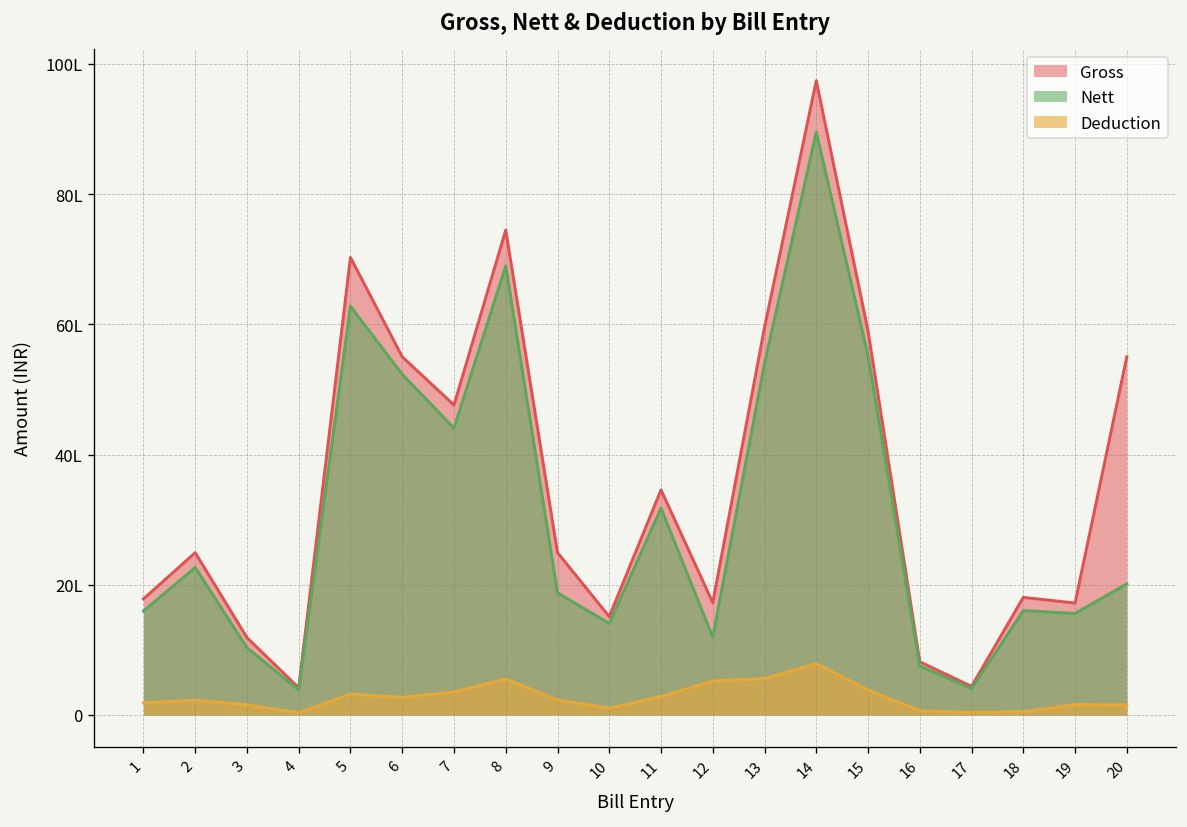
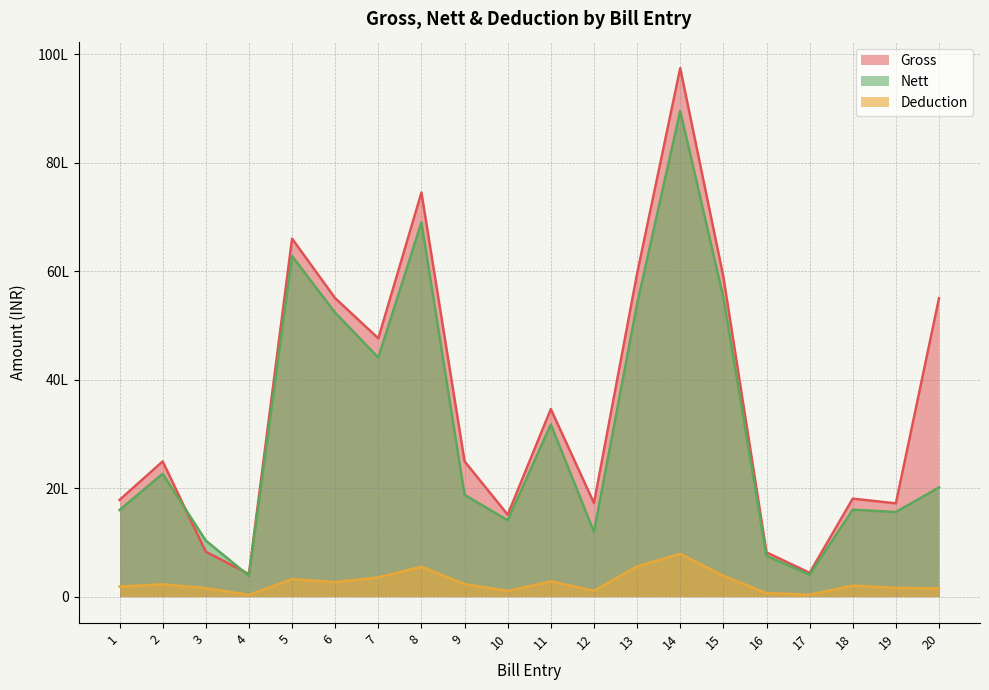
  {
    "Gross": {
      "1": "18L",
      "2": "25L",
-     "3": "12L",
-     "5": "70L",
+     "3": "8L",
+     "5": "66L",
      "6": "55L",
      "7": "48L",
      "8": "74L",
      "9": "25L",
      "10": "15L",
      "11": "35L",
      "12": "17L",
      "13": "60L",
      "14": "97L",
      "15": "59L",
      "16": "8L",
      "18": "18L",
      "19": "17L",
      "20": "55L"
    },
    "Nett": {
      "1": "16L",
      "2": "23L",
      "3": "10L",
      "5": "63L",
      "6": "52L",
      "7": "44L",
      "8": "69L",
      "9": "19L",
      "10": "14L",
      "11": "32L",
      "12": "12L",
      "13": "54L",
      "14": "90L",
      "15": "55L",
      "16": "8L",
      "18": "16L",
      "19": "16L",
      "20": "20L"
    },
    "Deduction": {
      "1": "2L",
      "2": "2L",
      "3": "2L",
      "4": "0L",
      "5": "3L",
      "6": "3L",
      "7": "4L",
      "8": "6L",
      "9": "2L",
      "10": "1L",
      "11": "3L",
-     "12": "5L",
+     "12": "1L",
      "13": "6L",
      "14": "8L",
      "15": "4L",
      "16": "1L",
      "17": "0L",
-     "18": "1L",
+     "18": "2L",
      "19": "2L",
      "20": "2L"
    }
  }
